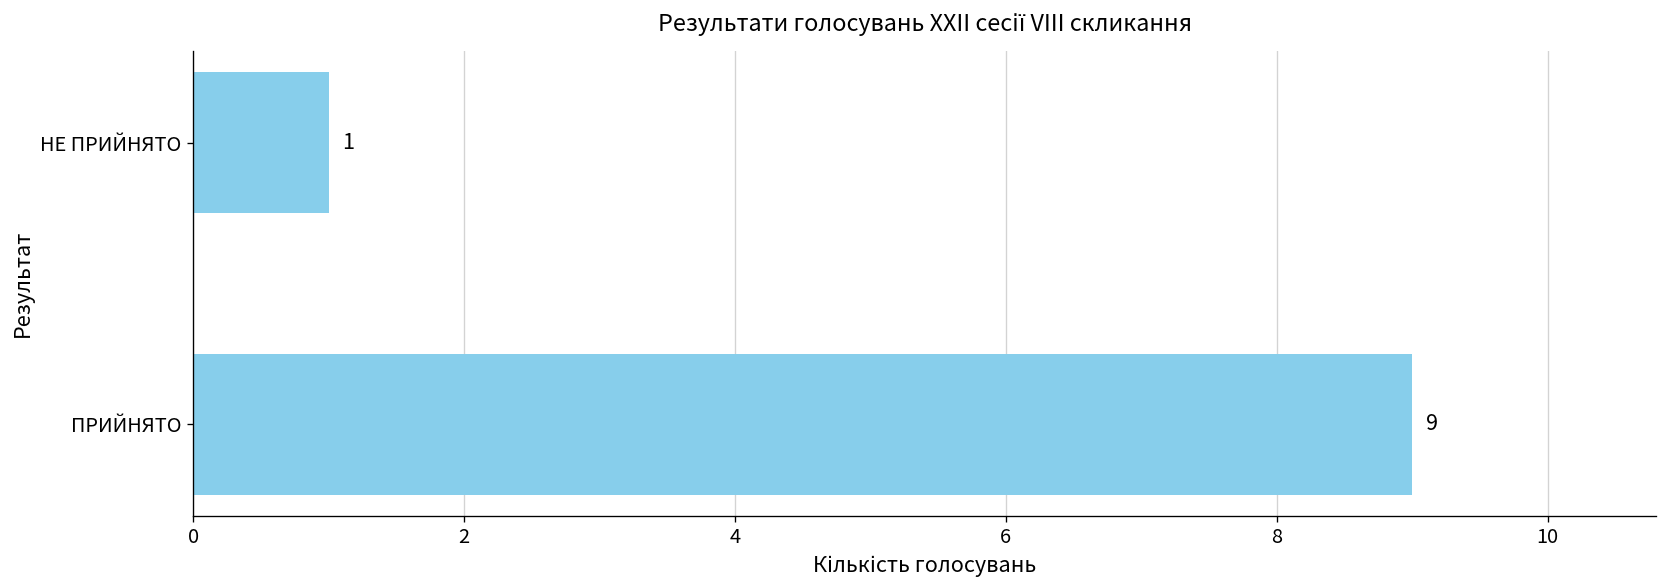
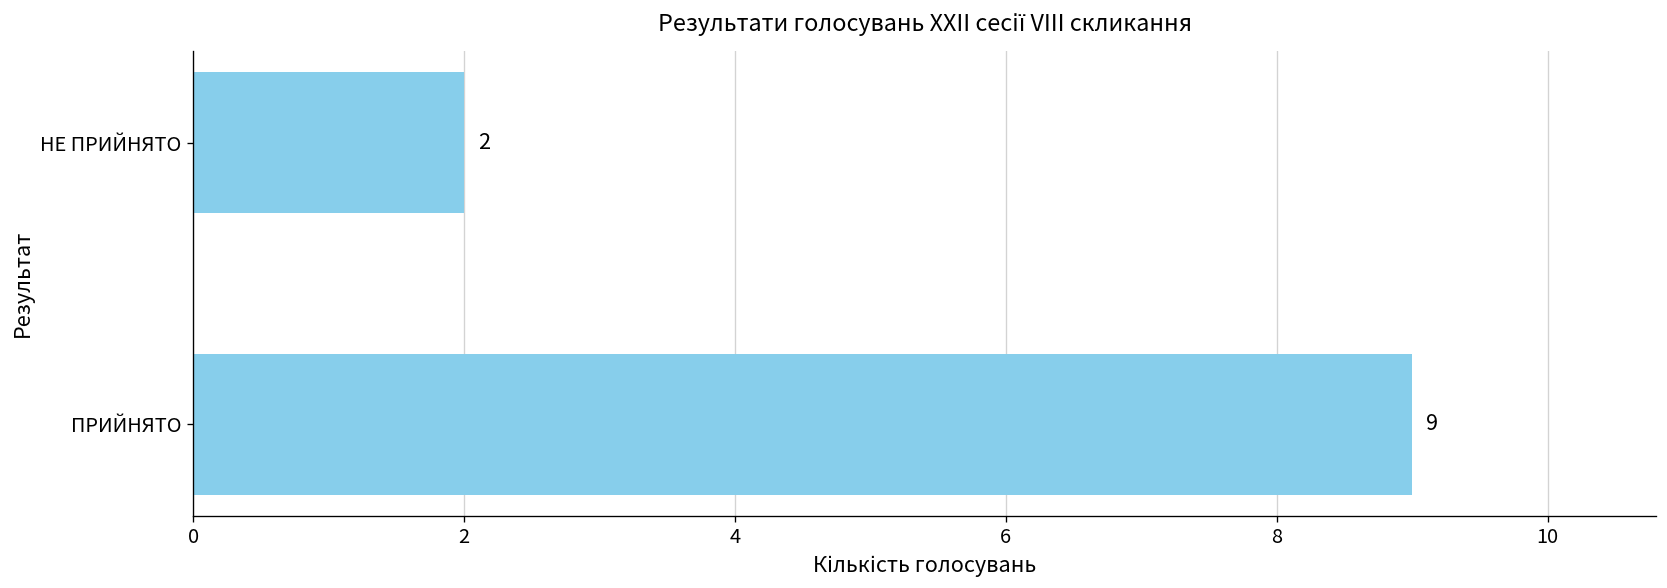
  {
-   "НЕ ПРИЙНЯТО": 1,
+   "НЕ ПРИЙНЯТО": 2,
    "ПРИЙНЯТО": 9
  }
